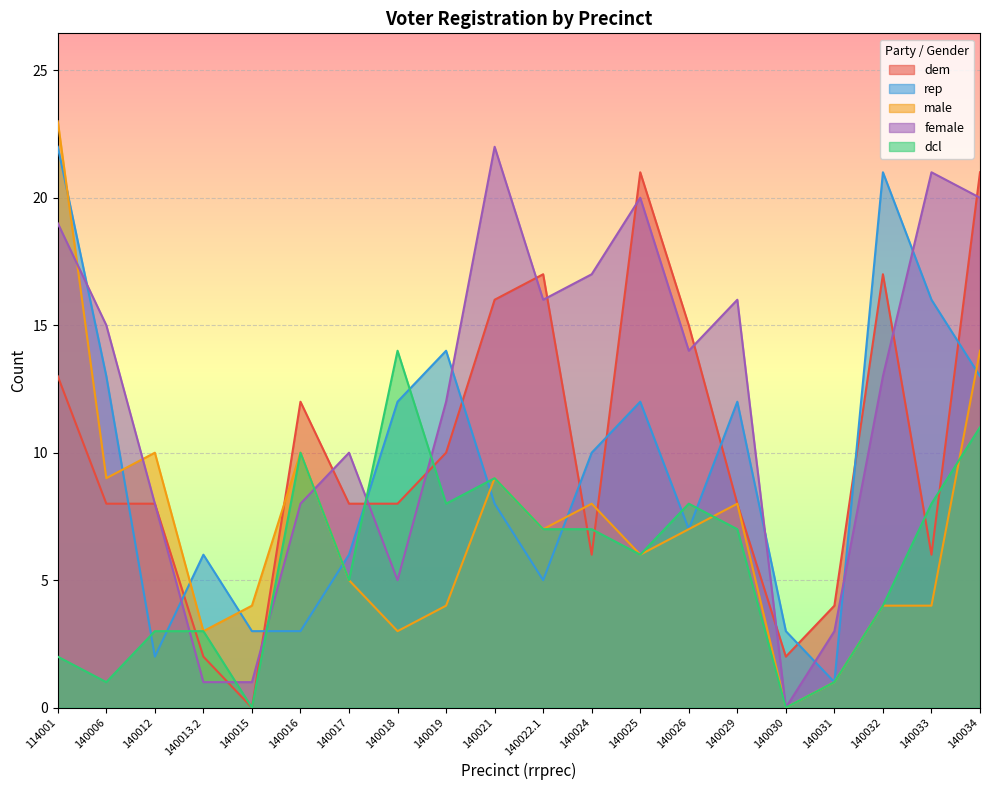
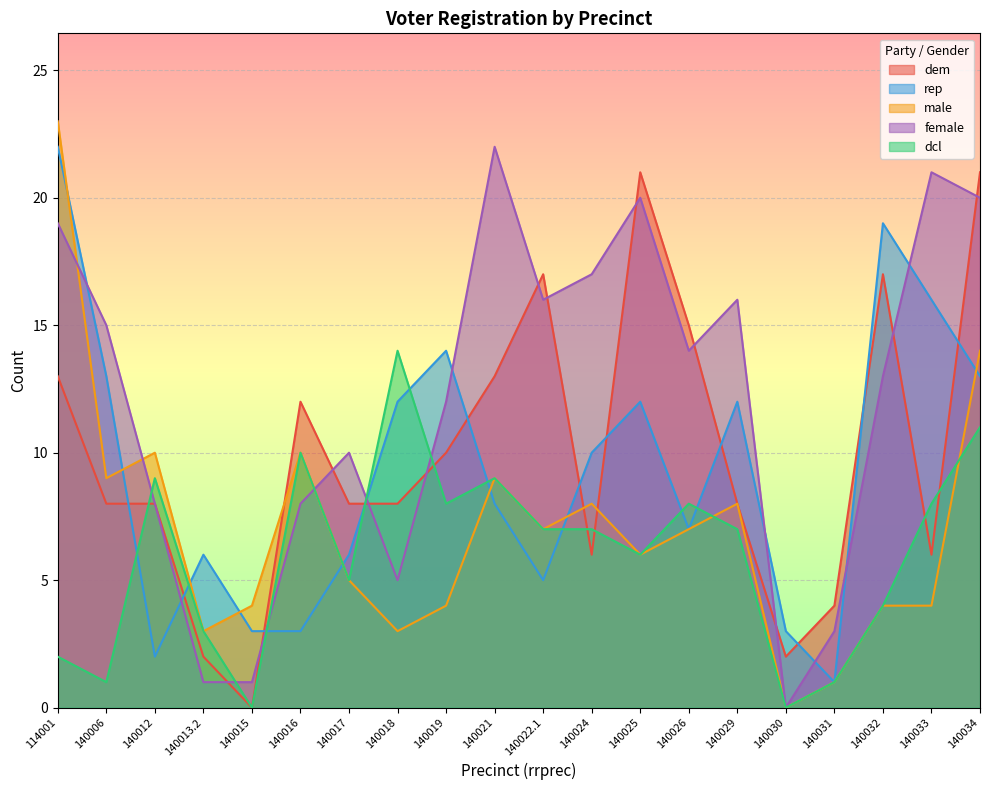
  {
    "dem": {
      "114001": 13,
      "140006": 8,
      "140013.2": 2,
      "140016": 12,
      "140017": 8,
      "140018": 8,
      "140019": 10,
-     "140021": 16,
+     "140021": 13,
      "140022.1": 17,
      "140024": 6,
      "140025": 21,
      "140026": 15,
      "140030": 2,
      "140031": 4,
      "140032": 17,
      "140033": 6,
      "140034": 21
    },
    "rep": {
      "114001": 22,
      "140006": 13,
      "140012": 2,
      "140013.2": 6,
      "140015": 3,
      "140016": 3,
      "140017": 6,
      "140018": 12,
      "140019": 14,
      "140021": 8,
      "140022.1": 5,
      "140024": 10,
      "140025": 12,
      "140029": 12,
      "140030": 3,
-     "140032": 21,
+     "140032": 19,
      "140033": 16,
      "140034": 13
    },
    "male": {
      "114001": 23,
      "140006": 9,
      "140012": 10,
      "140015": 4,
      "140018": 3,
      "140019": 4,
      "140024": 8,
      "140033": 4,
      "140034": 14
    },
    "female": {
      "114001": 19,
      "140006": 15,
      "140013.2": 1,
      "140015": 1,
      "140016": 8,
      "140017": 10,
      "140018": 5,
      "140019": 12,
      "140021": 22,
      "140022.1": 16,
      "140024": 17,
      "140025": 20,
      "140026": 14,
      "140029": 16,
      "140031": 3,
      "140032": 13,
      "140033": 21,
      "140034": 20
    },
    "dcl": {
      "114001": 2,
      "140006": 1,
-     "140012": 3,
+     "140012": 9,
      "140018": 14,
      "140019": 8,
      "140024": 7,
      "140026": 8,
      "140029": 7,
      "140033": 8,
      "140034": 11
    }
  }
